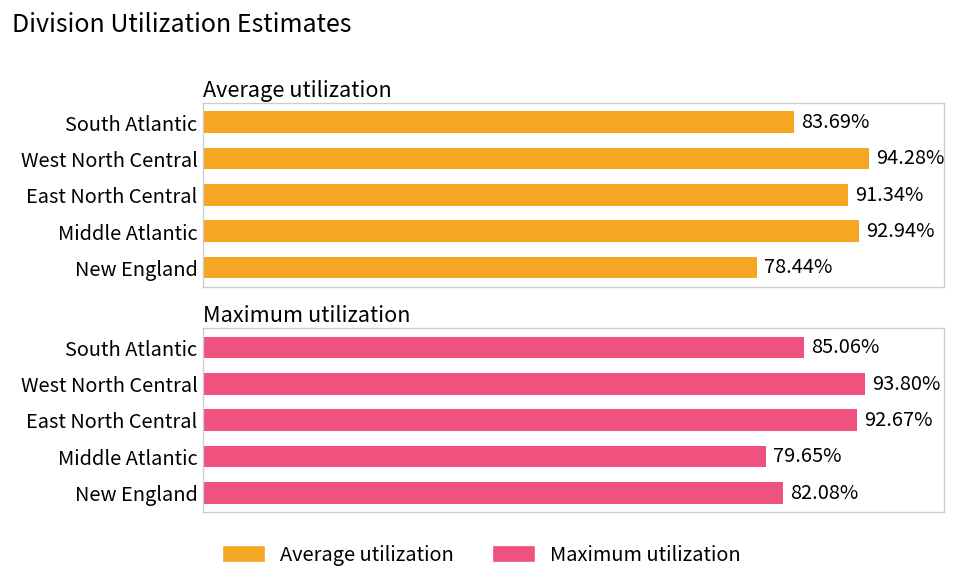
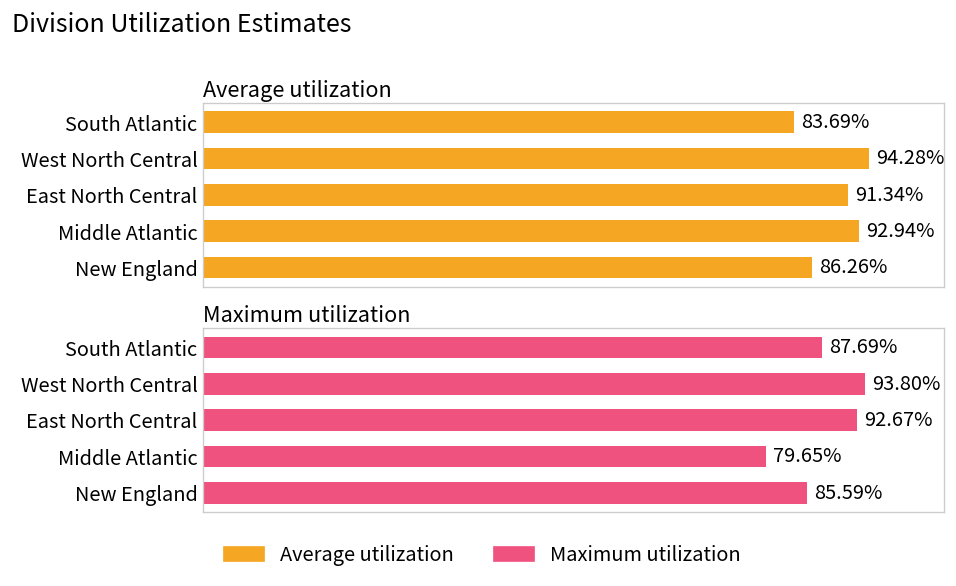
  {
    "Average utilization": {
      "South Atlantic": "83.69%",
      "West North Central": "94.28%",
      "East North Central": "91.34%",
      "Middle Atlantic": "92.94%",
-     "New England": "78.44%"
+     "New England": "86.26%"
    },
    "Maximum utilization": {
-     "South Atlantic": "85.06%",
+     "South Atlantic": "87.69%",
      "West North Central": "93.80%",
      "East North Central": "92.67%",
      "Middle Atlantic": "79.65%",
-     "New England": "82.08%"
+     "New England": "85.59%"
    }
  }
